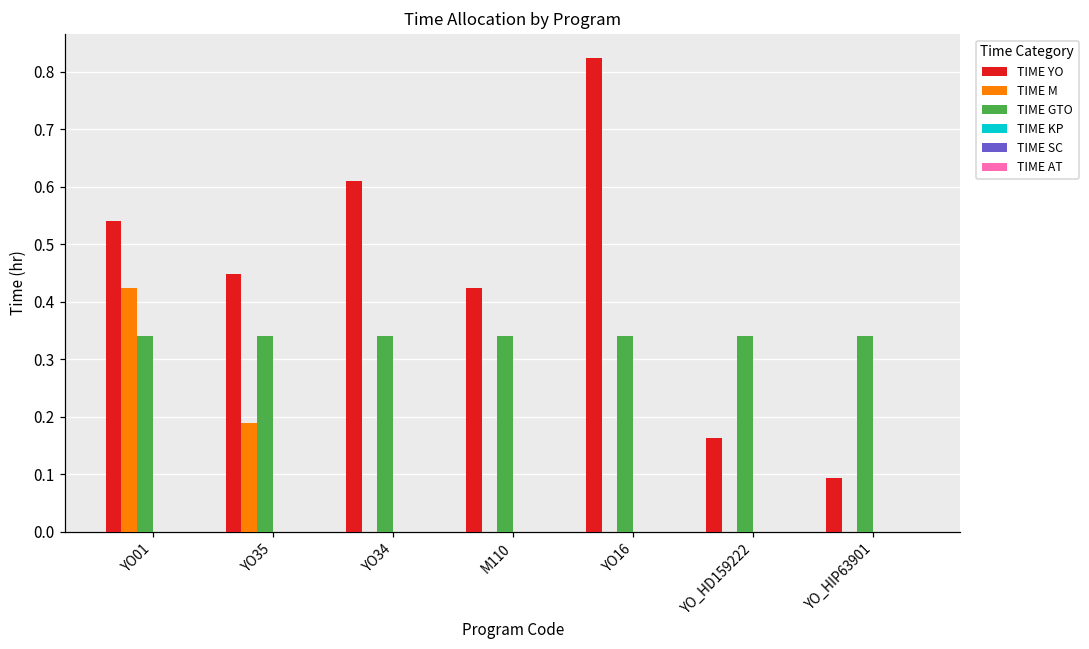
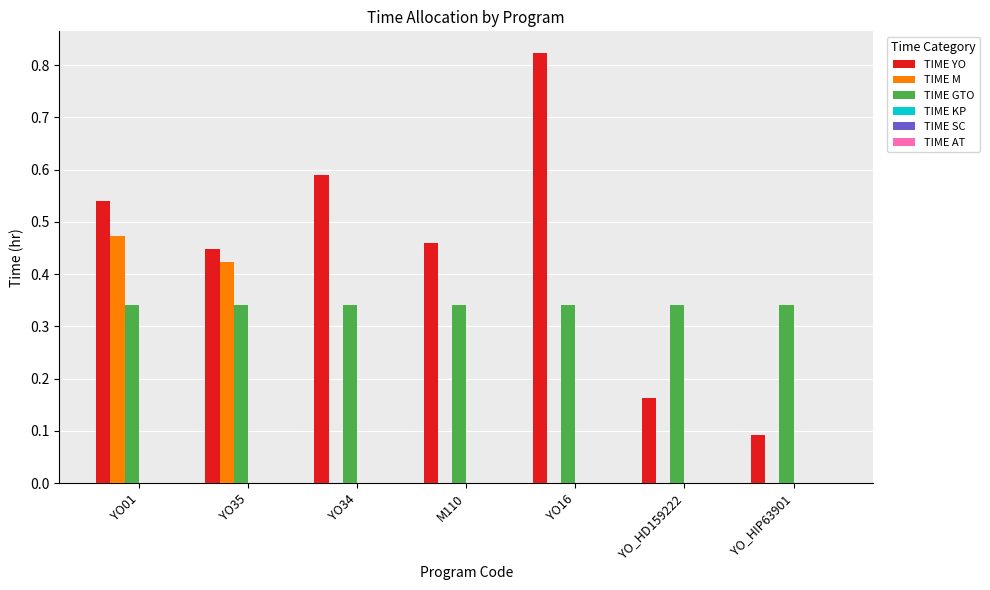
  {
    "TIME YO": {
      "YO01": 0.54,
      "YO35": 0.45,
-     "YO34": 0.61,
-     "M110": 0.42,
+     "YO34": 0.59,
+     "M110": 0.46,
      "YO16": 0.82,
      "YO_HD159222": 0.16,
      "YO_HIP63901": 0.09
    },
    "TIME M": {
-     "YO01": 0.42,
-     "YO35": 0.19,
+     "YO01": 0.47,
+     "YO35": 0.42,
      "YO34": 0.00,
      "M110": 0.00,
      "YO16": 0.00,
      "YO_HD159222": 0.00,
      "YO_HIP63901": 0.00
    },
    "TIME GTO": {
      "YO01": 0.34,
      "YO35": 0.34,
      "YO34": 0.34,
      "M110": 0.34,
      "YO16": 0.34,
      "YO_HD159222": 0.34,
      "YO_HIP63901": 0.34
    },
    "TIME KP": {
      "YO01": 0.00,
      "YO35": 0.00,
      "YO34": 0.00,
      "M110": 0.00,
      "YO16": 0.00,
      "YO_HD159222": 0.00,
      "YO_HIP63901": 0.00
    },
    "TIME SC": {
      "YO01": 0.00,
      "YO35": 0.00,
      "YO34": 0.00,
      "M110": 0.00,
      "YO16": 0.00,
      "YO_HD159222": 0.00,
      "YO_HIP63901": 0.00
    },
    "TIME AT": {
      "YO01": 0.00,
      "YO35": 0.00,
      "YO34": 0.00,
      "M110": 0.00,
      "YO16": 0.00,
      "YO_HD159222": 0.00,
      "YO_HIP63901": 0.00
    }
  }
